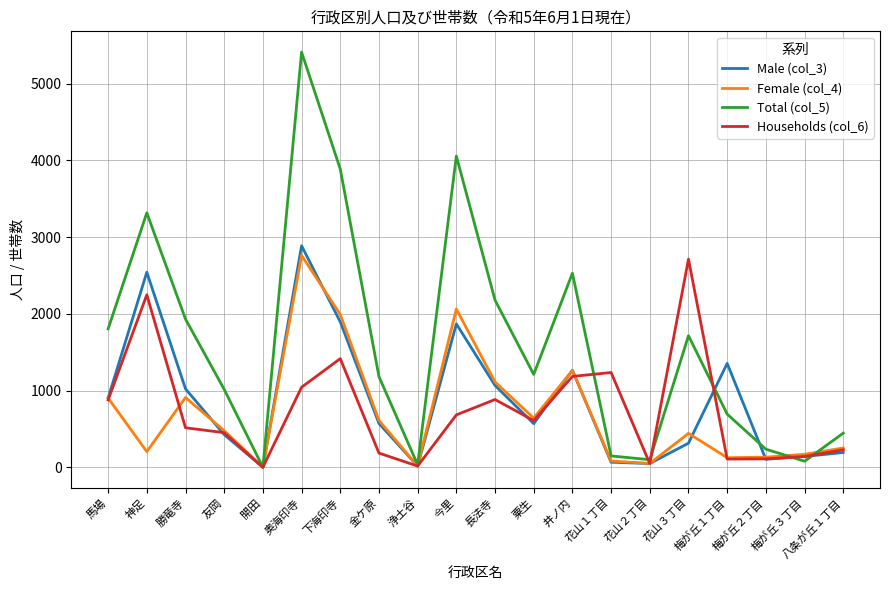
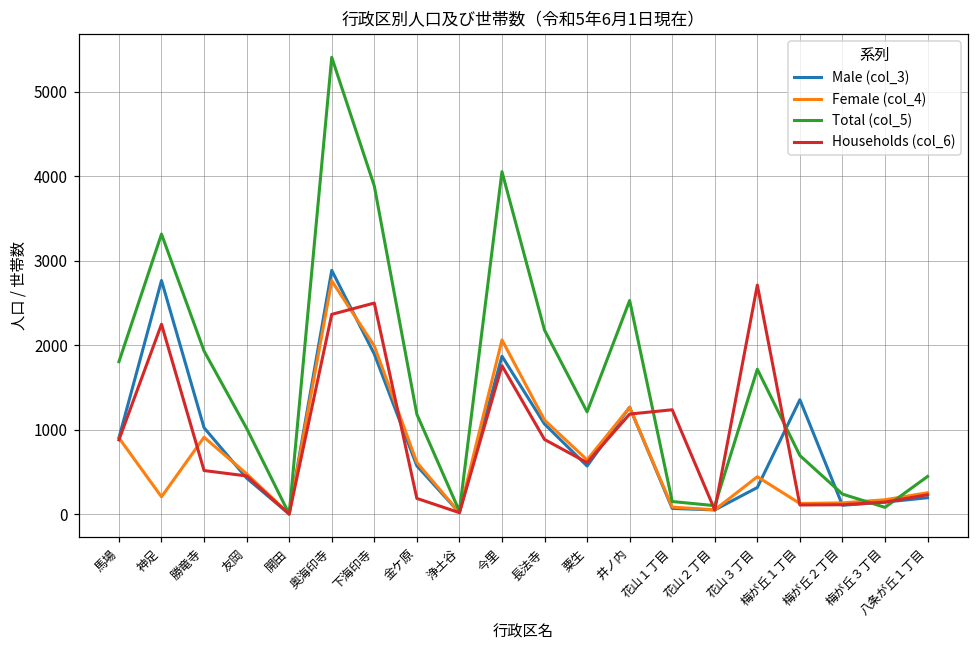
  {
    "Male (col_3)": {
-     "神足": 2500,
+     "神足": 2800,
      "勝竜寺": 1000,
      "奥海印寺": 2900,
      "下海印寺": 1900,
      "金ケ原": 600,
      "今里": 1900,
      "長法寺": 1100,
      "粟生": 600,
      "花山３丁目": 300,
      "梅が丘１丁目": 1400,
      "八条が丘１丁目": 200
    },
    "Female (col_4)": {
      "神足": 200,
      "勝竜寺": 900,
      "奥海印寺": 2800,
      "下海印寺": 2000,
      "金ケ原": 600,
      "今里": 2100,
      "長法寺": 1100,
      "花山３丁目": 400
    },
    "Total (col_5)": {
      "馬場": 1800,
      "神足": 3300,
      "勝竜寺": 1900,
      "友岡": 1000,
      "奥海印寺": 5400,
      "下海印寺": 3900,
      "金ケ原": 1200,
      "今里": 4100,
      "長法寺": 2200,
      "粟生": 1200,
      "井ノ内": 2500,
      "花山１丁目": 100,
      "花山２丁目": 100,
      "花山３丁目": 1700,
      "梅が丘１丁目": 700,
      "梅が丘２丁目": 200,
      "梅が丘３丁目": 100,
      "八条が丘１丁目": 400
    },
    "Households (col_6)": {
      "神足": 2200,
      "勝竜寺": 500,
-     "奥海印寺": 1000,
-     "下海印寺": 1400,
+     "奥海印寺": 2400,
+     "下海印寺": 2500,
      "金ケ原": 200,
-     "今里": 700,
+     "今里": 1800,
      "長法寺": 900,
      "井ノ内": 1200,
      "花山１丁目": 1200,
      "花山３丁目": 2700
    }
  }
